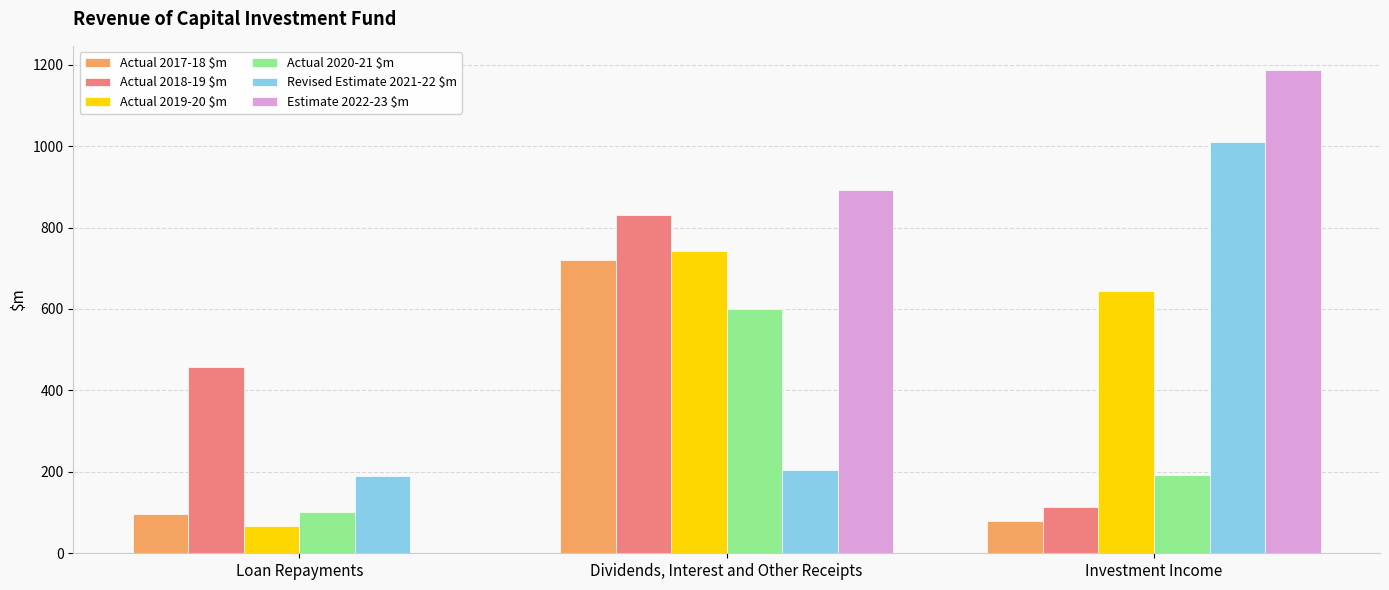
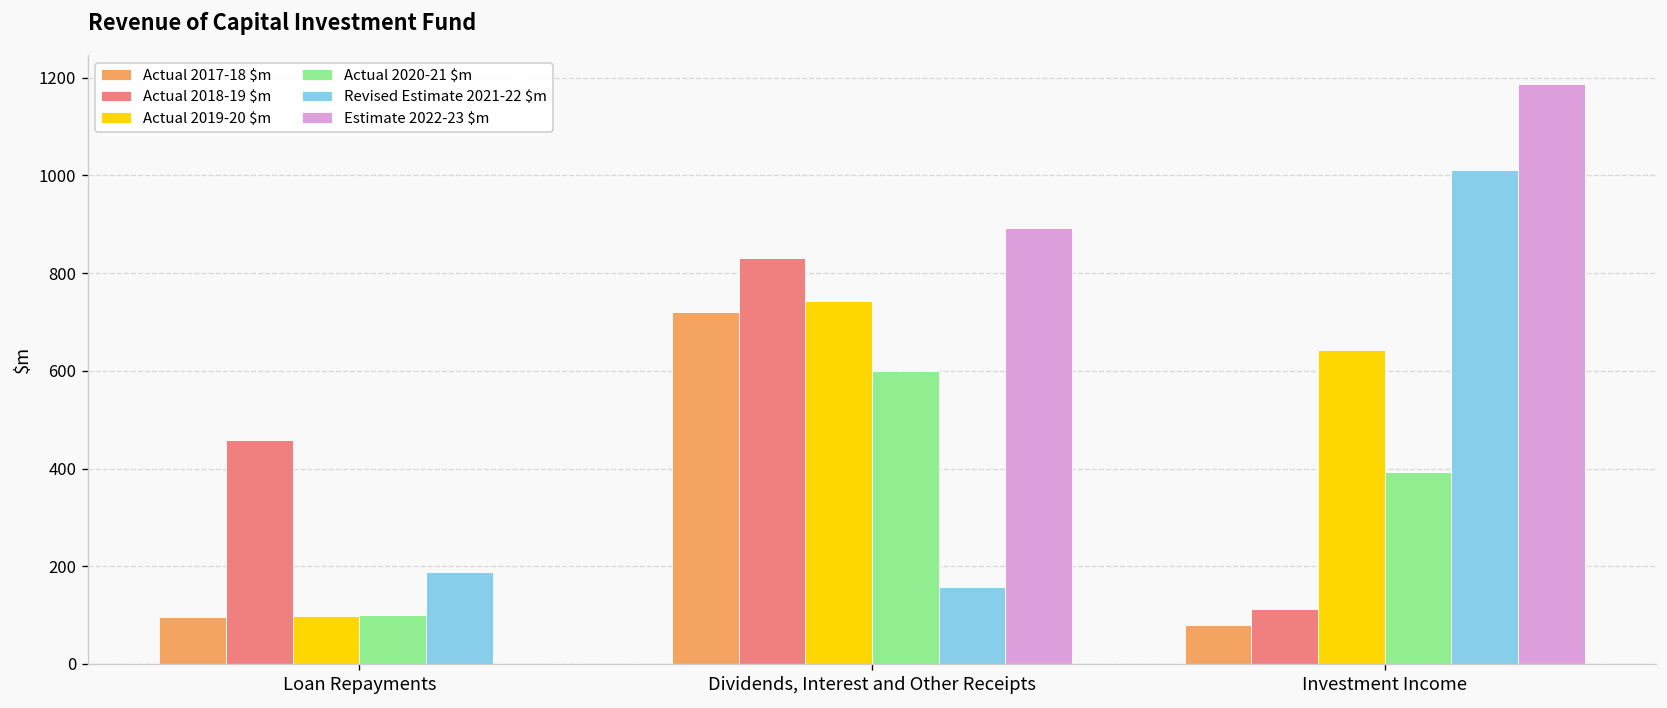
  {
    "Actual 2019-20 $m": {
-     "Loan Repayments": 70,
+     "Loan Repayments": 100,
      "Dividends, Interest and Other Receipts": 740,
      "Investment Income": 640
    },
    "Actual 2020-21 $m": {
      "Loan Repayments": 100,
      "Dividends, Interest and Other Receipts": 600,
-     "Investment Income": 190
+     "Investment Income": 390
    },
    "Revised Estimate 2021-22 $m": {
      "Loan Repayments": 190,
-     "Dividends, Interest and Other Receipts": 210,
+     "Dividends, Interest and Other Receipts": 160,
      "Investment Income": 1010
    },
    "Estimate 2022-23 $m": {
      "Loan Repayments": 0,
      "Dividends, Interest and Other Receipts": 890,
      "Investment Income": 1190
    }
  }
